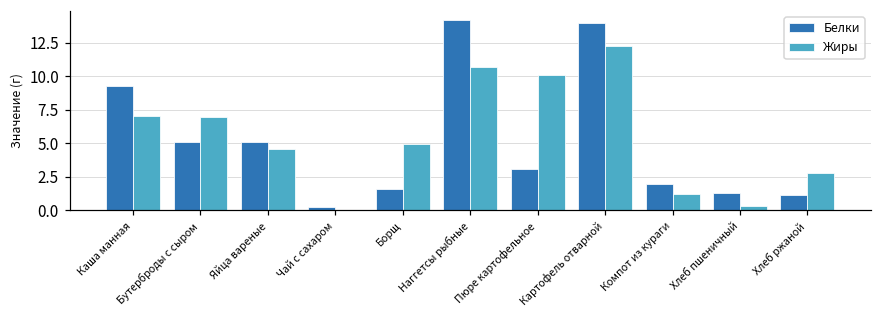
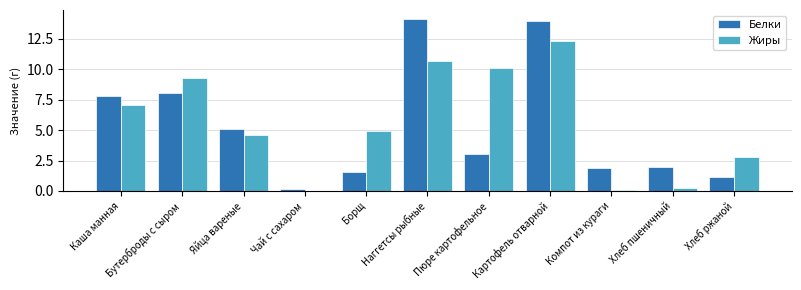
  {
    "Белки": {
-     "Каша манная": 9.3,
-     "Бутерброды с сыром": 5.1,
+     "Каша манная": 7.8,
+     "Бутерброды с сыром": 8.1,
      "Яйца вареные": 5.1,
      "Борщ": 1.5,
      "Наггетсы рыбные": 14.2,
      "Пюре картофельное": 3.1,
      "Картофель отварной": 14.0,
      "Компот из кураги": 1.9,
-     "Хлеб пшеничный": 1.3,
+     "Хлеб пшеничный": 2.0,
      "Хлеб ржаной": 1.2
    },
    "Жиры": {
      "Каша манная": 7.0,
-     "Бутерброды с сыром": 7.0,
+     "Бутерброды с сыром": 9.3,
      "Яйца вареные": 4.6,
      "Чай с сахаром": 0.0,
      "Борщ": 4.9,
      "Наггетсы рыбные": 10.7,
      "Пюре картофельное": 10.1,
      "Картофель отварной": 12.3,
-     "Компот из кураги": 1.2,
+     "Компот из кураги": 0.1,
      "Хлеб пшеничный": 0.3,
      "Хлеб ржаной": 2.8
    }
  }
